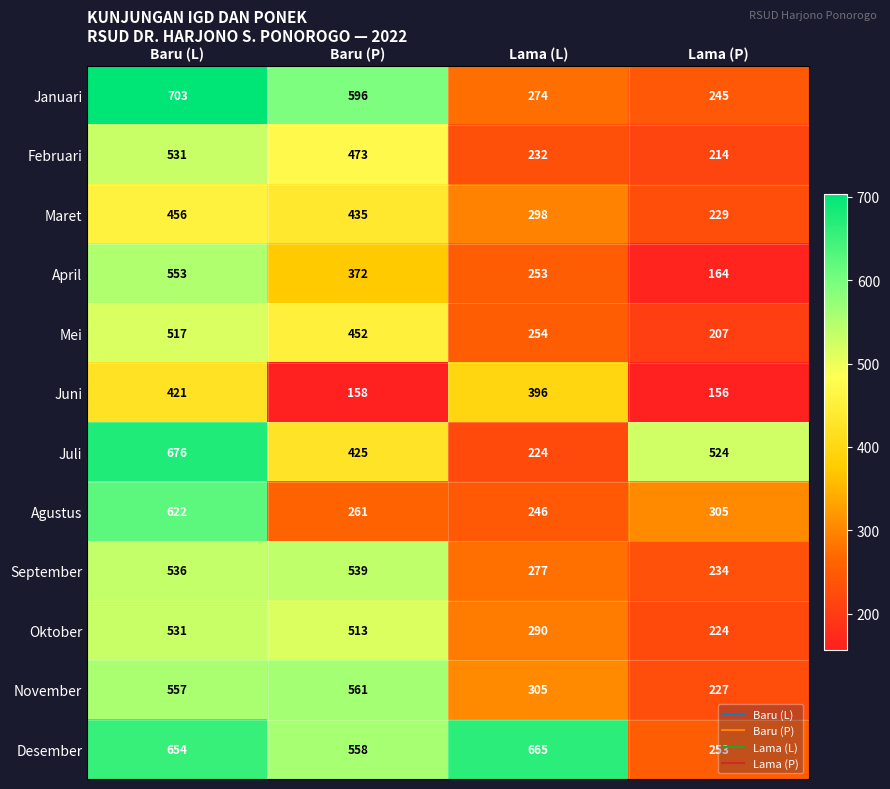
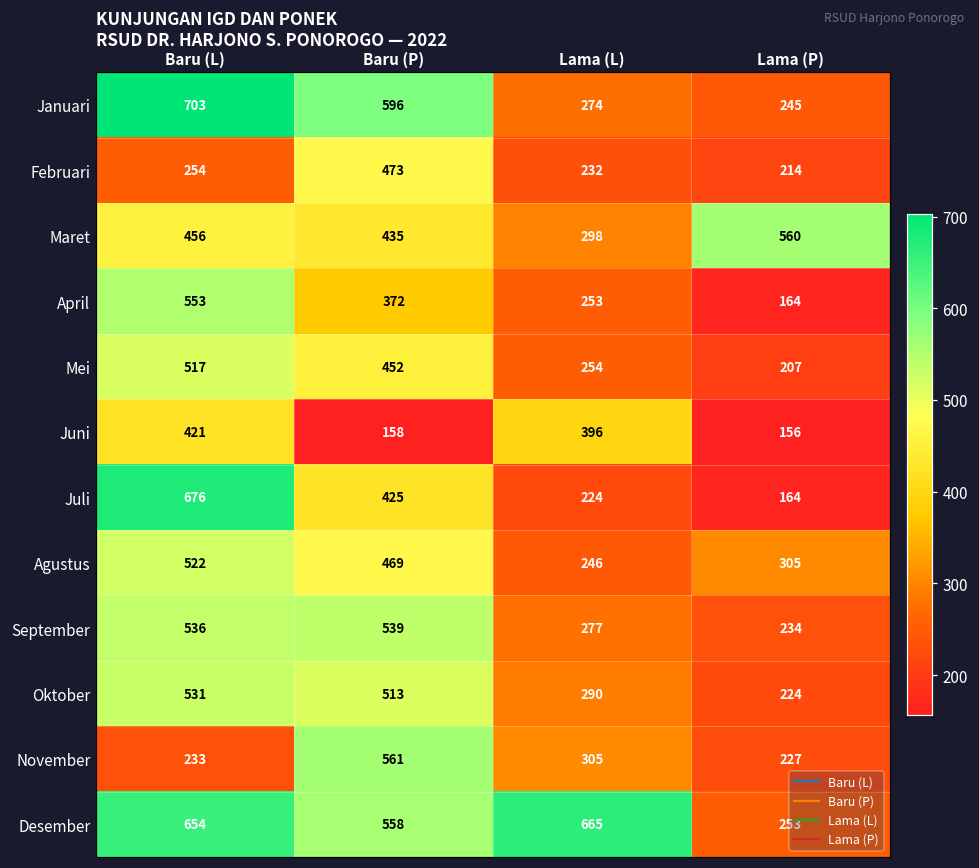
  {
    "Januari": {
      "Baru (L)": 703,
      "Baru (P)": 596,
      "Lama (L)": 274,
      "Lama (P)": 245
    },
    "Februari": {
-     "Baru (L)": 531,
+     "Baru (L)": 254,
      "Baru (P)": 473,
      "Lama (L)": 232,
      "Lama (P)": 214
    },
    "Maret": {
      "Baru (L)": 456,
      "Baru (P)": 435,
      "Lama (L)": 298,
-     "Lama (P)": 229
+     "Lama (P)": 560
    },
    "April": {
      "Baru (L)": 553,
      "Baru (P)": 372,
      "Lama (L)": 253,
      "Lama (P)": 164
    },
    "Mei": {
      "Baru (L)": 517,
      "Baru (P)": 452,
      "Lama (L)": 254,
      "Lama (P)": 207
    },
    "Juni": {
      "Baru (L)": 421,
      "Baru (P)": 158,
      "Lama (L)": 396,
      "Lama (P)": 156
    },
    "Juli": {
      "Baru (L)": 676,
      "Baru (P)": 425,
      "Lama (L)": 224,
-     "Lama (P)": 524
+     "Lama (P)": 164
    },
    "Agustus": {
-     "Baru (L)": 622,
-     "Baru (P)": 261,
+     "Baru (L)": 522,
+     "Baru (P)": 469,
      "Lama (L)": 246,
      "Lama (P)": 305
    },
    "September": {
      "Baru (L)": 536,
      "Baru (P)": 539,
      "Lama (L)": 277,
      "Lama (P)": 234
    },
    "Oktober": {
      "Baru (L)": 531,
      "Baru (P)": 513,
      "Lama (L)": 290,
      "Lama (P)": 224
    },
    "November": {
-     "Baru (L)": 557,
+     "Baru (L)": 233,
      "Baru (P)": 561,
      "Lama (L)": 305,
      "Lama (P)": 227
    },
    "Desember": {
      "Baru (L)": 654,
      "Baru (P)": 558,
      "Lama (L)": 665
    }
  }
